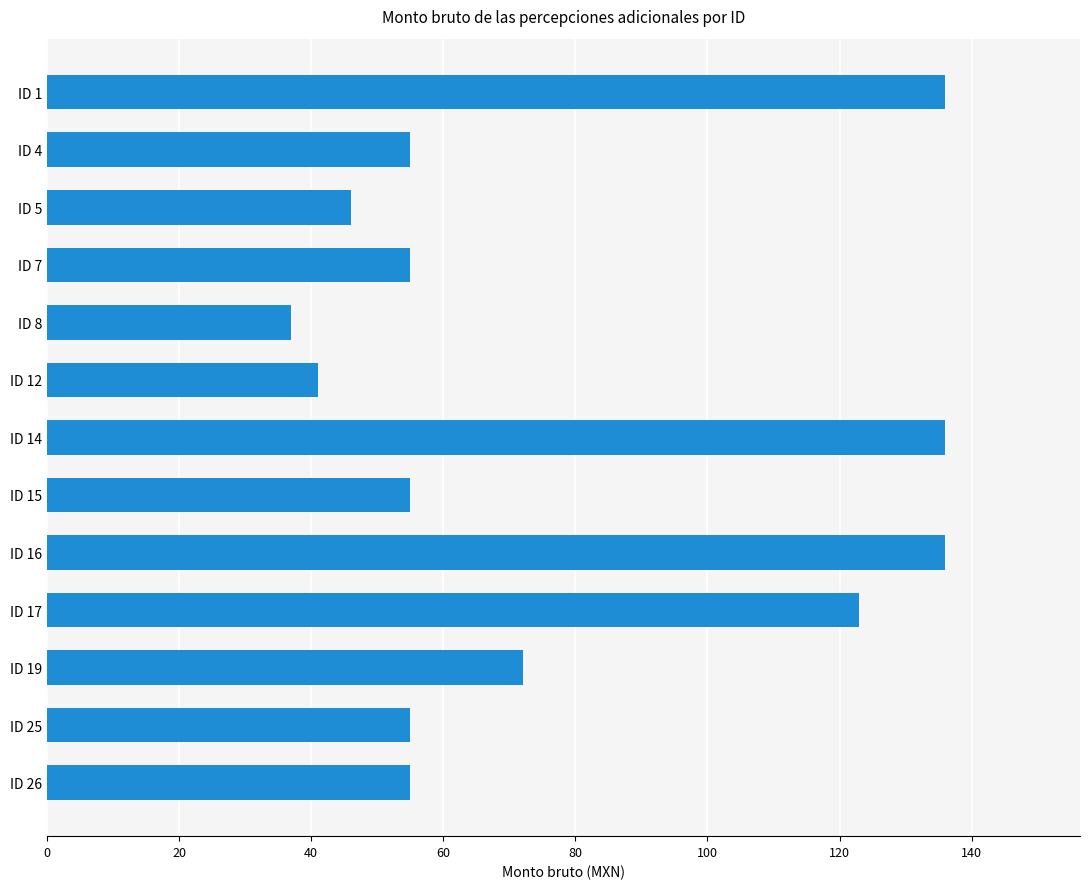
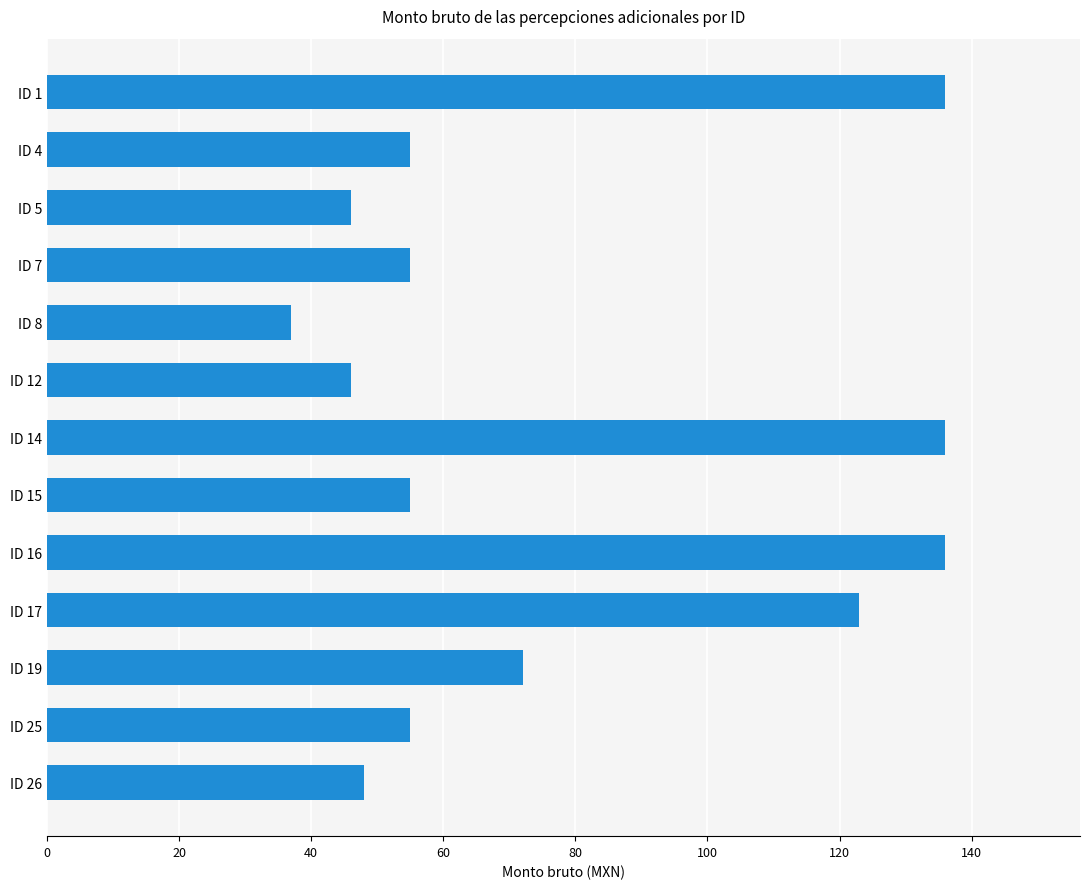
  {
    "ID 1": 136,
    "ID 4": 55,
    "ID 5": 46,
    "ID 7": 55,
    "ID 8": 37,
-   "ID 12": 41,
+   "ID 12": 46,
    "ID 14": 136,
    "ID 15": 55,
    "ID 16": 136,
    "ID 17": 123,
    "ID 19": 72,
    "ID 25": 55,
-   "ID 26": 55
+   "ID 26": 48
  }
